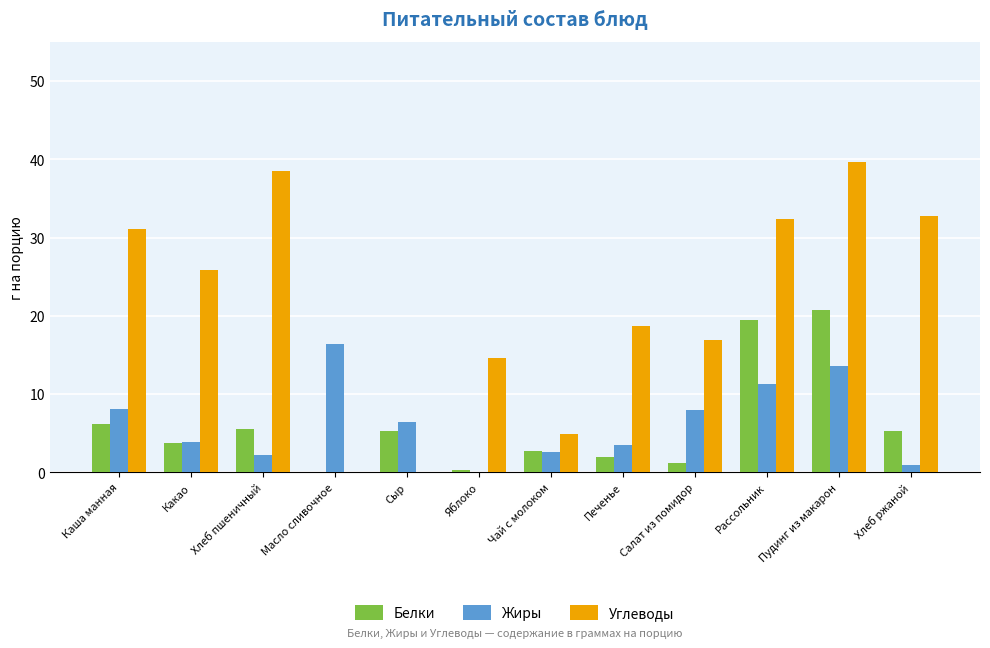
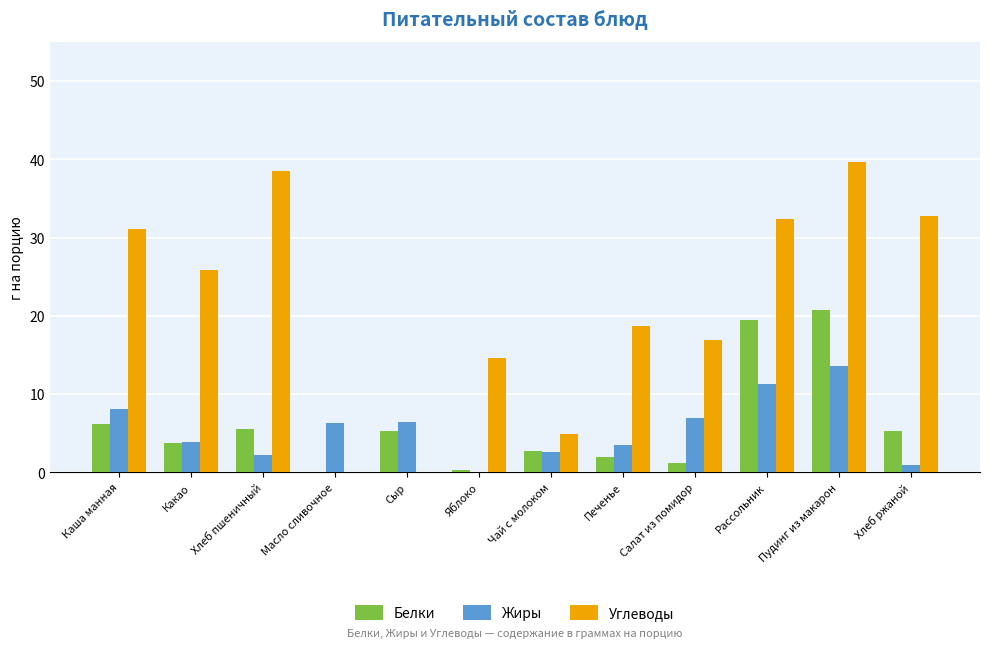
  {
    "Белки": {
      "Каша манная": 6,
      "Какао": 4,
      "Хлеб пшеничный": 6,
      "Сыр": 5,
      "Чай с молоком": 3,
      "Печенье": 2,
      "Салат из помидор": 1,
      "Рассольник": 19,
      "Пудинг из макарон": 21,
      "Хлеб ржаной": 5
    },
    "Жиры": {
      "Каша манная": 8,
      "Какао": 4,
      "Хлеб пшеничный": 2,
-     "Масло сливочное": 16,
+     "Масло сливочное": 6,
      "Сыр": 6,
      "Яблоко": 0,
      "Чай с молоком": 3,
      "Печенье": 4,
-     "Салат из помидор": 8,
+     "Салат из помидор": 7,
      "Рассольник": 11,
      "Пудинг из макарон": 14,
      "Хлеб ржаной": 1
    },
    "Углеводы": {
      "Каша манная": 31,
      "Какао": 26,
      "Хлеб пшеничный": 39,
      "Сыр": 0,
      "Яблоко": 15,
      "Чай с молоком": 5,
      "Печенье": 19,
      "Салат из помидор": 17,
      "Рассольник": 32,
      "Пудинг из макарон": 40,
      "Хлеб ржаной": 33
    }
  }
